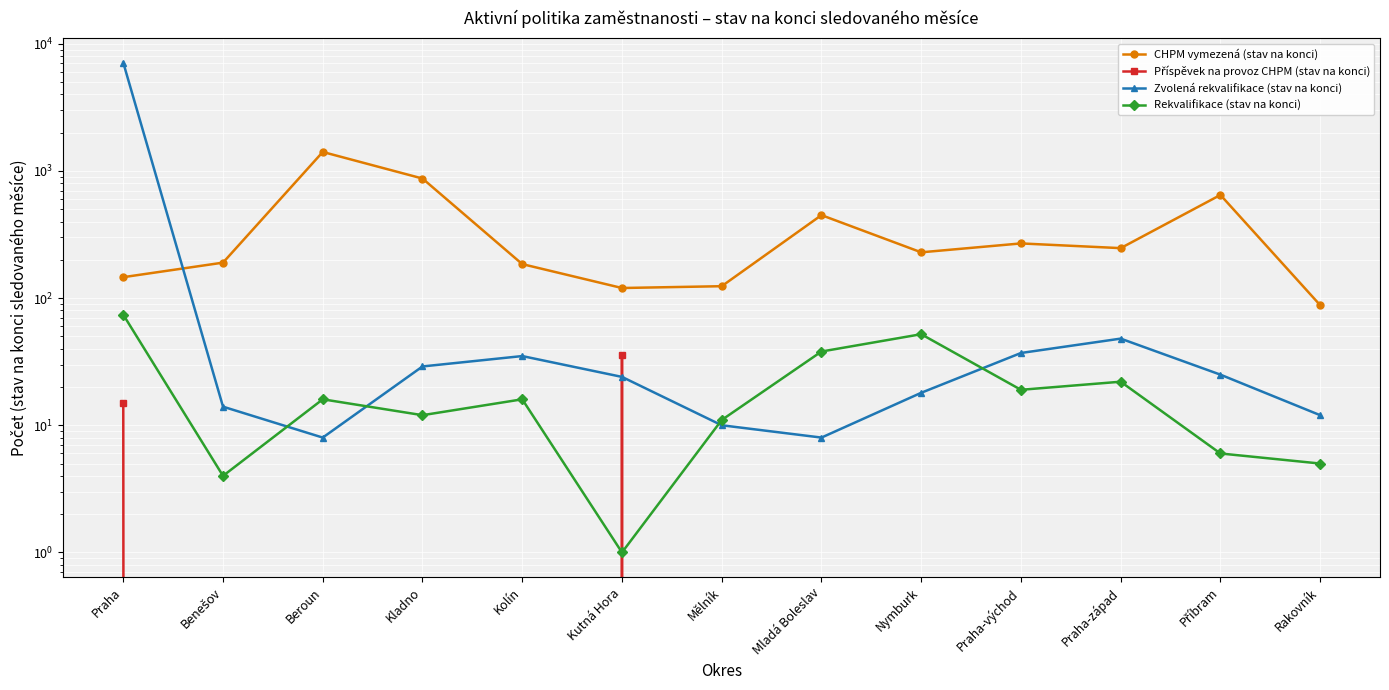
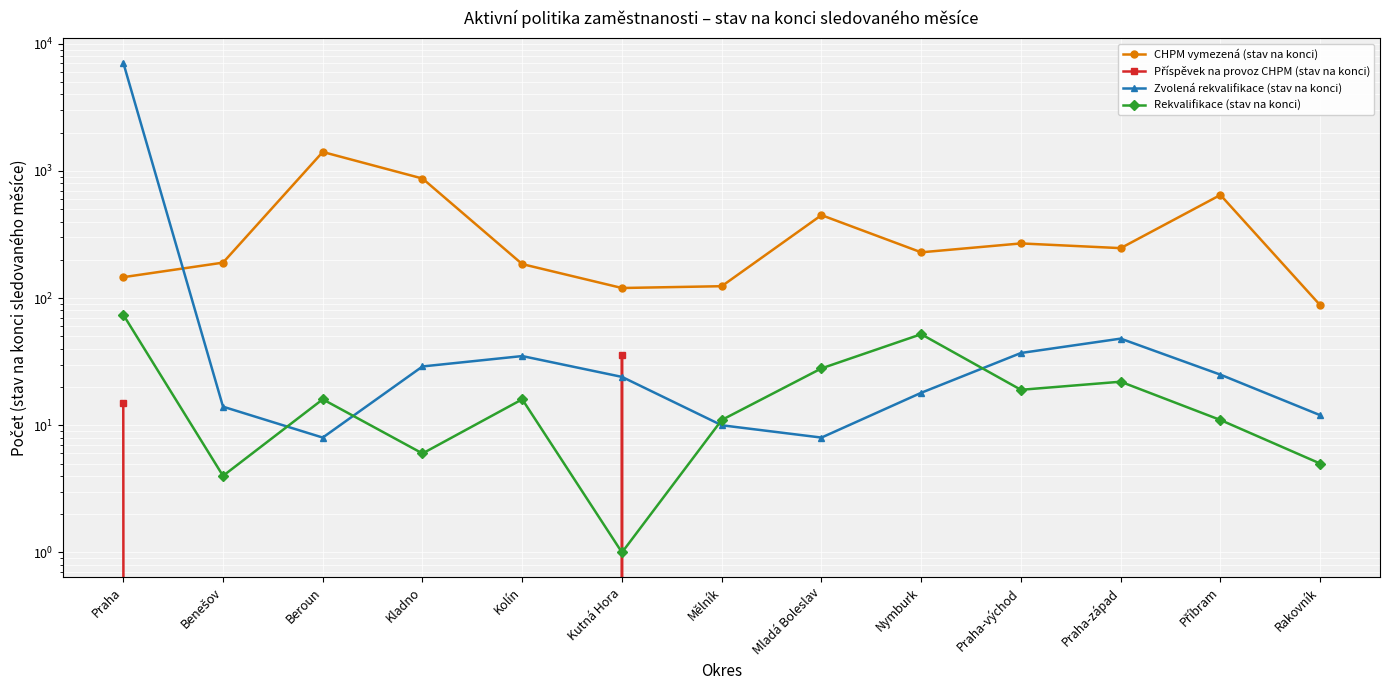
  {
    "CHPM vymezená (stav na konci)": {
      "Praha": 150,
      "Benešov": 190,
      "Beroun": 1400,
      "Kladno": 900,
      "Kolín": 190,
      "Kutná Hora": 120,
      "Mělník": 120,
      "Mladá Boleslav": 450,
      "Nymburk": 230,
      "Praha-východ": 270,
      "Praha-západ": 250,
      "Příbram": 600,
      "Rakovník": 90
    },
    "Příspěvek na provoz CHPM (stav na konci)": {
      "Praha": 15,
      "Kutná Hora": 36
    },
    "Zvolená rekvalifikace (stav na konci)": {
      "Praha": 7000,
      "Benešov": 14,
      "Beroun": 8,
      "Kladno": 29,
      "Kolín": 35,
      "Kutná Hora": 24,
      "Mělník": 10,
      "Mladá Boleslav": 8,
      "Nymburk": 18,
      "Praha-východ": 37,
      "Praha-západ": 48,
      "Příbram": 25,
      "Rakovník": 12
    },
    "Rekvalifikace (stav na konci)": {
      "Praha": 70,
      "Benešov": 4,
      "Beroun": 16,
-     "Kladno": 12,
+     "Kladno": 6,
      "Kolín": 16,
      "Kutná Hora": 1,
      "Mělník": 11,
-     "Mladá Boleslav": 38,
+     "Mladá Boleslav": 28,
      "Nymburk": 52,
      "Praha-východ": 19,
      "Praha-západ": 22,
-     "Příbram": 6,
+     "Příbram": 11,
      "Rakovník": 5
    }
  }
